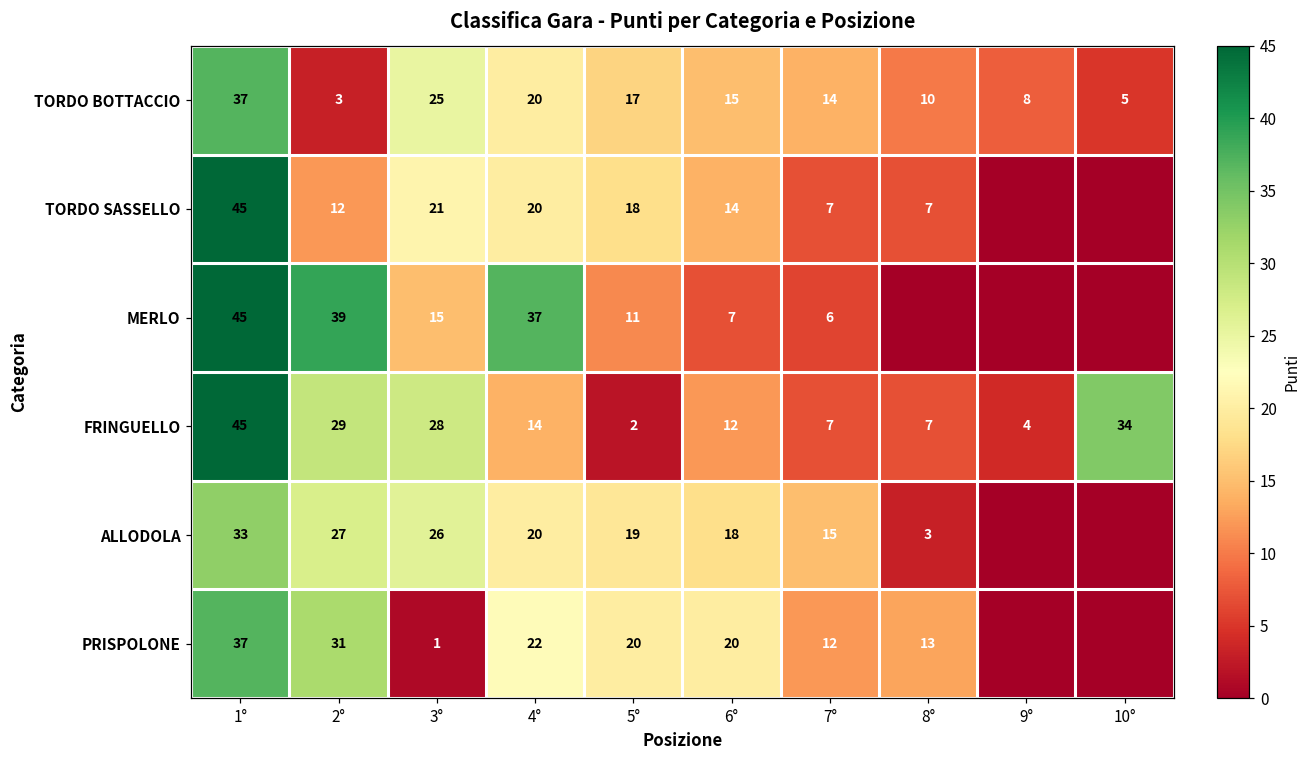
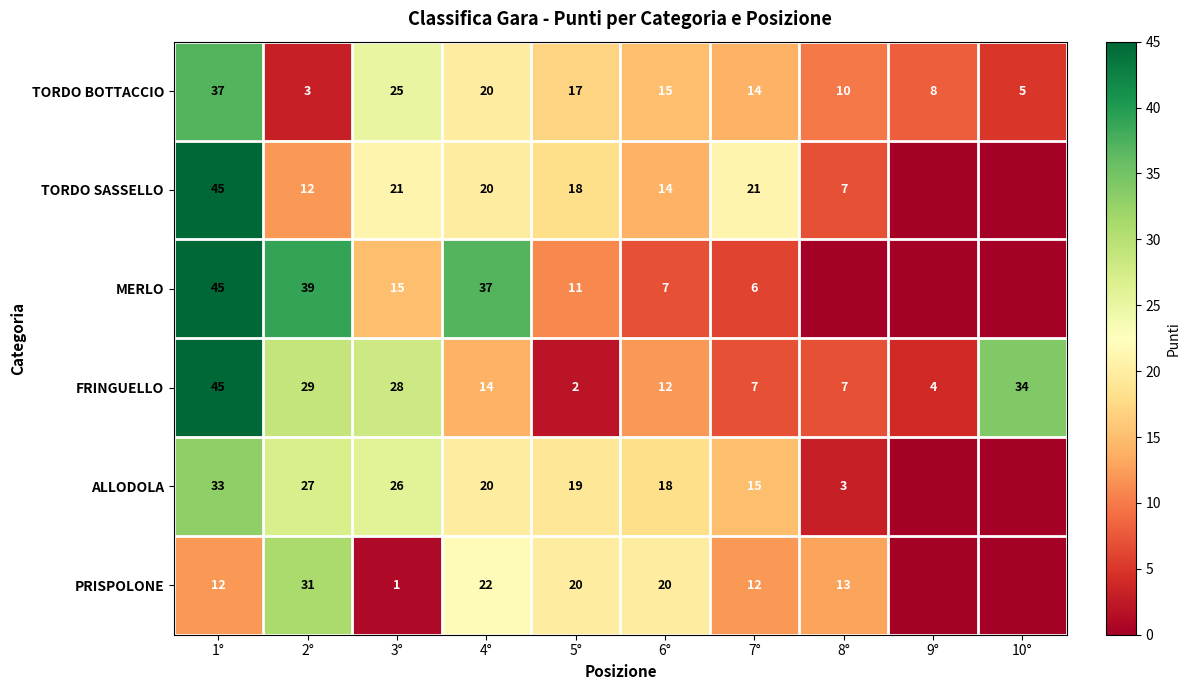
  {
    "TORDO BOTTACCIO": {
      "1°": 37,
      "2°": 3,
      "3°": 25,
      "4°": 20,
      "5°": 17,
      "6°": 15,
      "7°": 14,
      "8°": 10,
      "9°": 8,
      "10°": 5
    },
    "TORDO SASSELLO": {
      "1°": 45,
      "2°": 12,
      "3°": 21,
      "4°": 20,
      "5°": 18,
      "6°": 14,
-     "7°": 7,
+     "7°": 21,
      "8°": 7
    },
    "MERLO": {
      "1°": 45,
      "2°": 39,
      "3°": 15,
      "4°": 37,
      "5°": 11,
      "6°": 7,
      "7°": 6
    },
    "FRINGUELLO": {
      "1°": 45,
      "2°": 29,
      "3°": 28,
      "4°": 14,
      "5°": 2,
      "6°": 12,
      "7°": 7,
      "8°": 7,
      "9°": 4,
      "10°": 34
    },
    "ALLODOLA": {
      "1°": 33,
      "2°": 27,
      "3°": 26,
      "4°": 20,
      "5°": 19,
      "6°": 18,
      "7°": 15,
      "8°": 3
    },
    "PRISPOLONE": {
-     "1°": 37,
+     "1°": 12,
      "2°": 31,
      "3°": 1,
      "4°": 22,
      "5°": 20,
      "6°": 20,
      "7°": 12,
      "8°": 13
    }
  }
